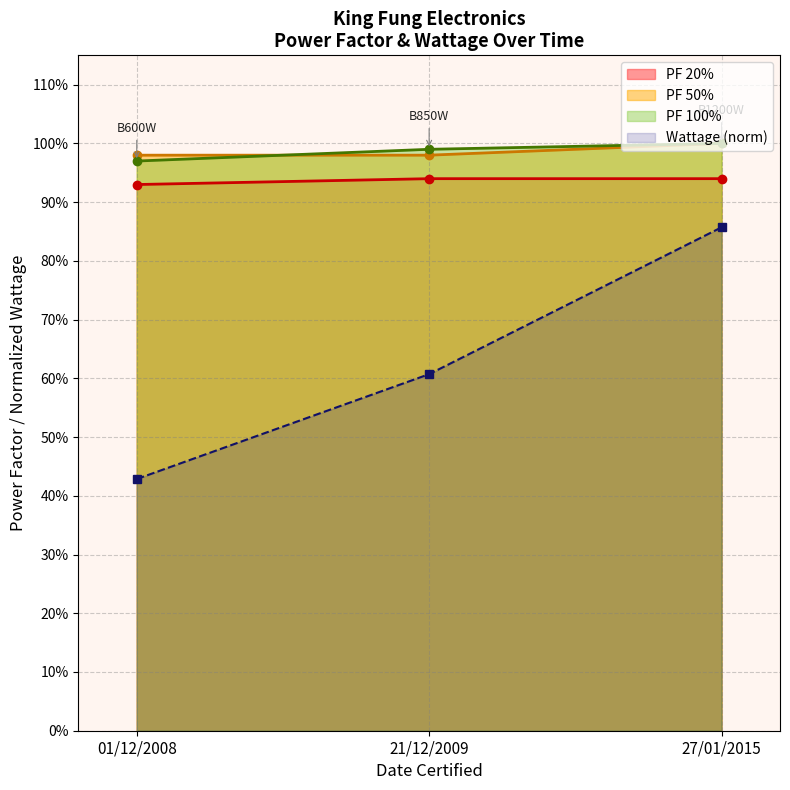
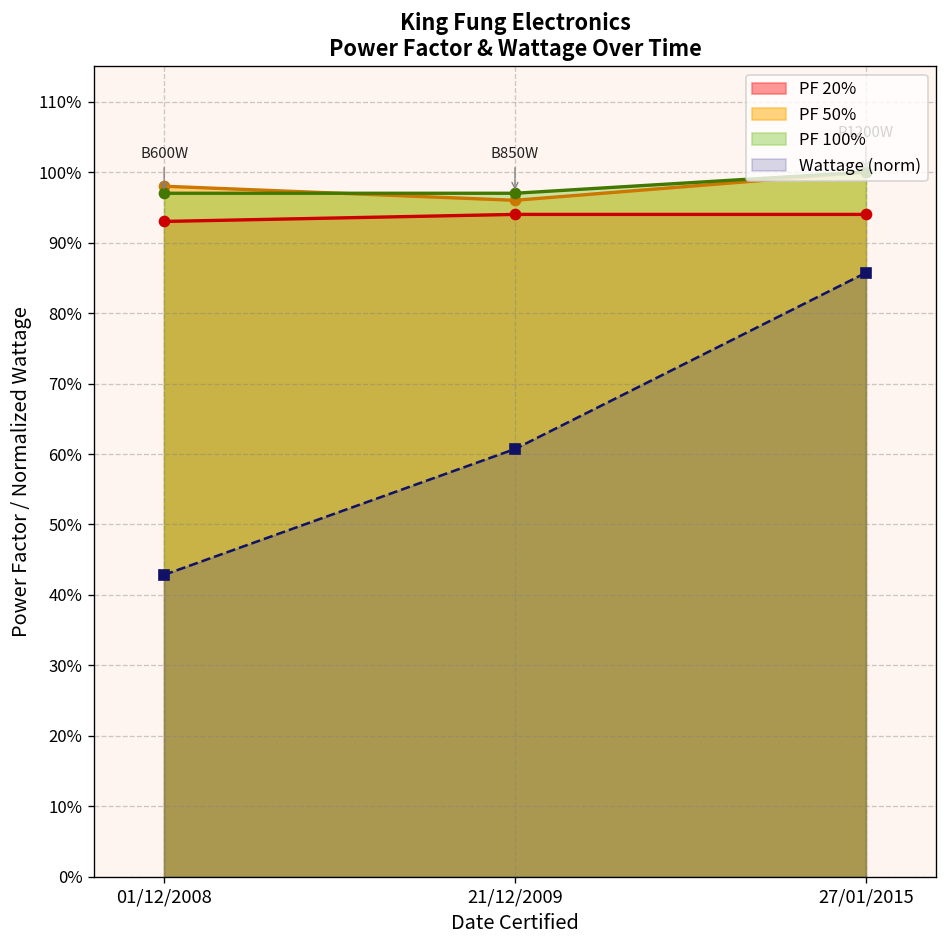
  {
    "PF 20%": {
      "01/12/2008": "93%",
      "21/12/2009": "94%",
      "27/01/2015": "94%"
    },
    "PF 50%": {
      "01/12/2008": "98%",
-     "21/12/2009": "98%"
+     "21/12/2009": "96%"
    },
    "PF 100%": {
      "01/12/2008": "97%",
-     "21/12/2009": "99%"
+     "21/12/2009": "97%"
    },
    "Wattage (norm)": {
      "01/12/2008": "43%",
      "21/12/2009": "61%",
      "27/01/2015": "86%"
    }
  }
